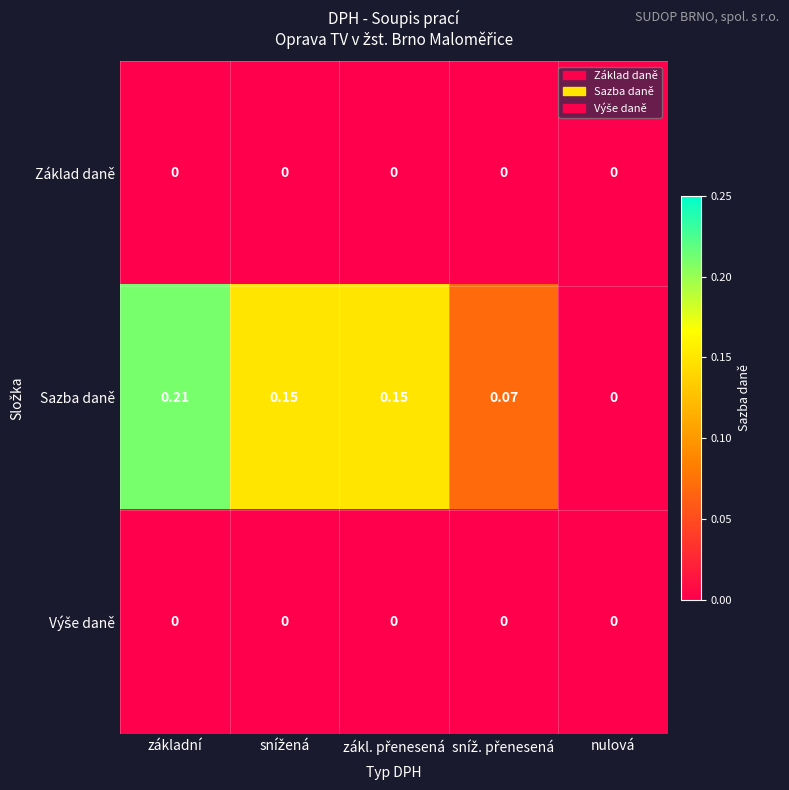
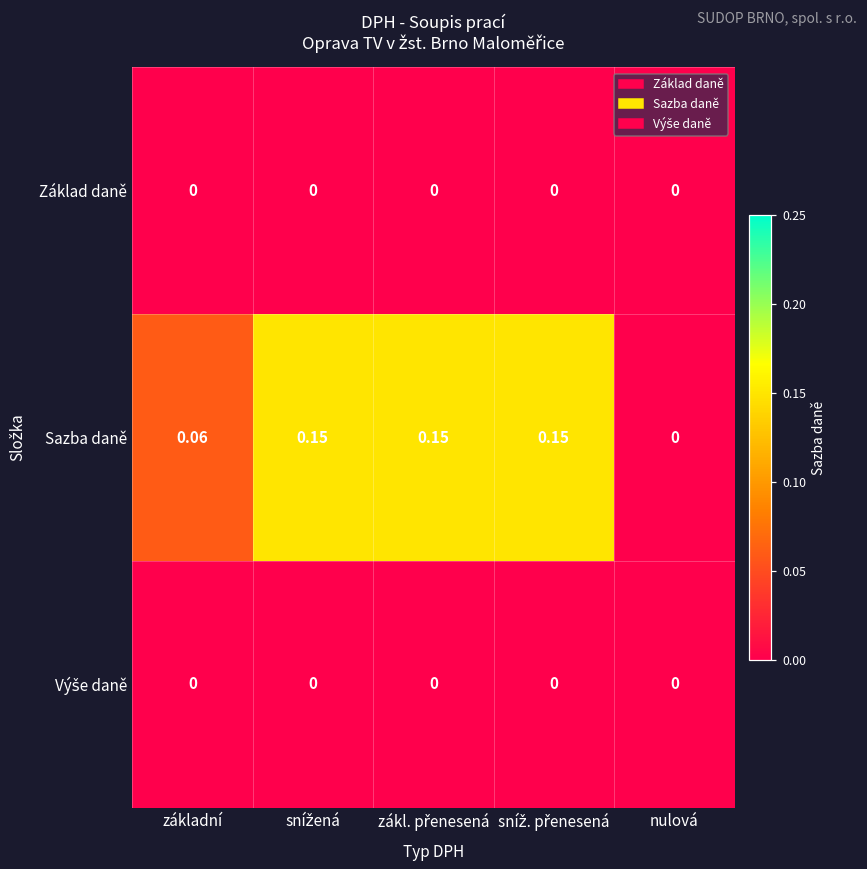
  {
    "Základ daně": {
      "základní": 0,
      "snížená": 0,
      "zákl. přenesená": 0,
      "sníž. přenesená": 0,
      "nulová": 0
    },
    "Sazba daně": {
-     "základní": 0.21,
+     "základní": 0.06,
      "snížená": 0.15,
      "zákl. přenesená": 0.15,
-     "sníž. přenesená": 0.07,
+     "sníž. přenesená": 0.15,
      "nulová": 0
    },
    "Výše daně": {
      "základní": 0,
      "snížená": 0,
      "zákl. přenesená": 0,
      "sníž. přenesená": 0,
      "nulová": 0
    }
  }
